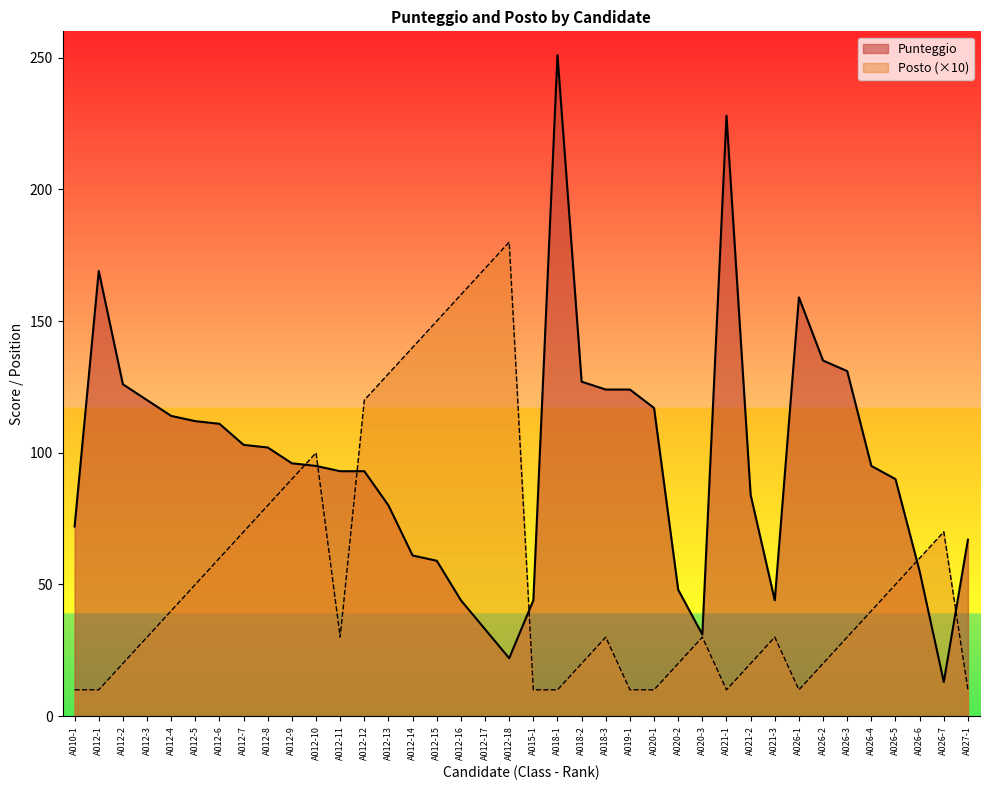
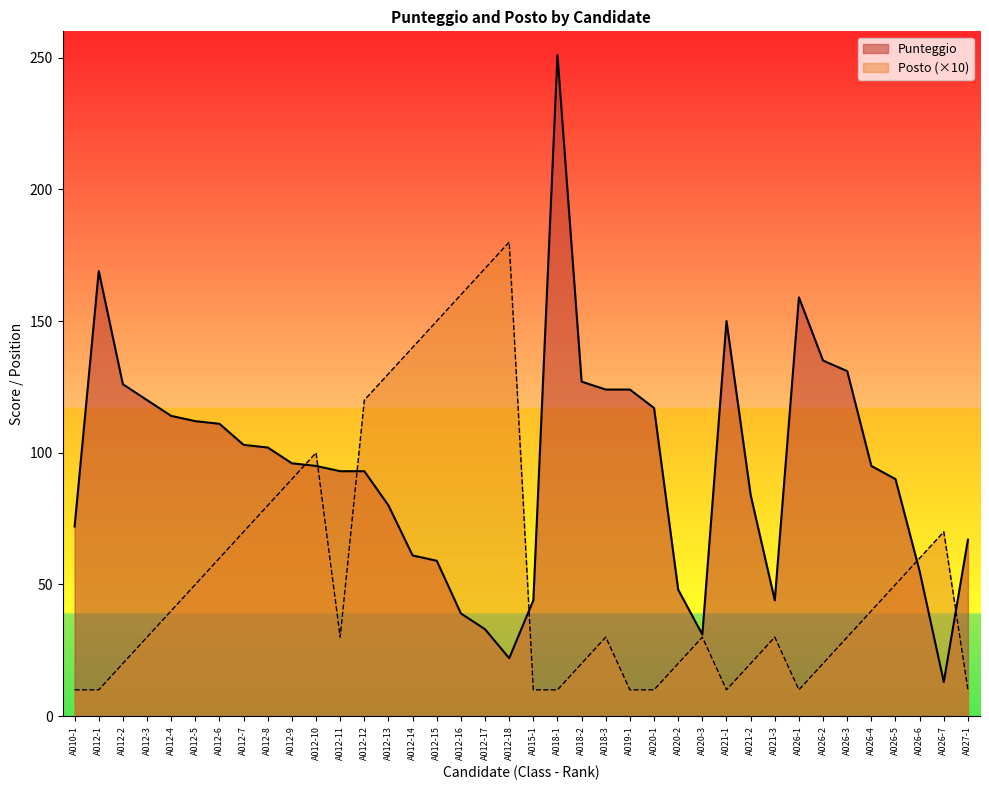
  {
    "Punteggio": {
      "A010-1": 72,
      "A012-1": 169,
      "A012-2": 126,
      "A012-3": 120,
      "A012-4": 114,
      "A012-5": 112,
      "A012-6": 111,
      "A012-7": 103,
      "A012-8": 102,
      "A012-9": 96,
      "A012-10": 95,
      "A012-11": 93,
      "A012-12": 93,
      "A012-13": 80,
      "A012-14": 61,
      "A012-15": 59,
-     "A012-16": 44,
+     "A012-16": 39,
      "A012-17": 33,
      "A012-18": 22,
      "A015-1": 44,
      "A018-1": 251,
      "A018-2": 127,
      "A018-3": 124,
      "A019-1": 124,
      "A020-1": 117,
      "A020-2": 48,
      "A020-3": 31,
-     "A021-1": 228,
+     "A021-1": 150,
      "A021-2": 84,
      "A021-3": 44,
      "A026-1": 159,
      "A026-2": 135,
      "A026-3": 131,
      "A026-4": 95,
      "A026-5": 90,
      "A026-6": 55,
      "A026-7": 13,
      "A027-1": 67
    },
    "Posto (×10)": {
      "A010-1": 10,
      "A012-1": 10,
      "A012-2": 20,
      "A012-3": 30,
      "A012-4": 40,
      "A012-5": 50,
      "A012-6": 60,
      "A012-7": 70,
      "A012-8": 80,
      "A012-9": 90,
      "A012-10": 100,
      "A012-11": 30,
      "A012-12": 120,
      "A012-13": 130,
      "A012-14": 140,
      "A012-15": 150,
      "A012-16": 160,
      "A012-17": 170,
      "A012-18": 180,
      "A015-1": 10,
      "A018-1": 10,
      "A018-2": 20,
      "A018-3": 30,
      "A019-1": 10,
      "A020-1": 10,
      "A020-2": 20,
      "A020-3": 30,
      "A021-1": 10,
      "A021-2": 20,
      "A021-3": 30,
      "A026-1": 10,
      "A026-2": 20,
      "A026-3": 30,
      "A026-4": 40,
      "A026-5": 50,
      "A026-6": 60,
      "A026-7": 70,
      "A027-1": 10
    }
  }
